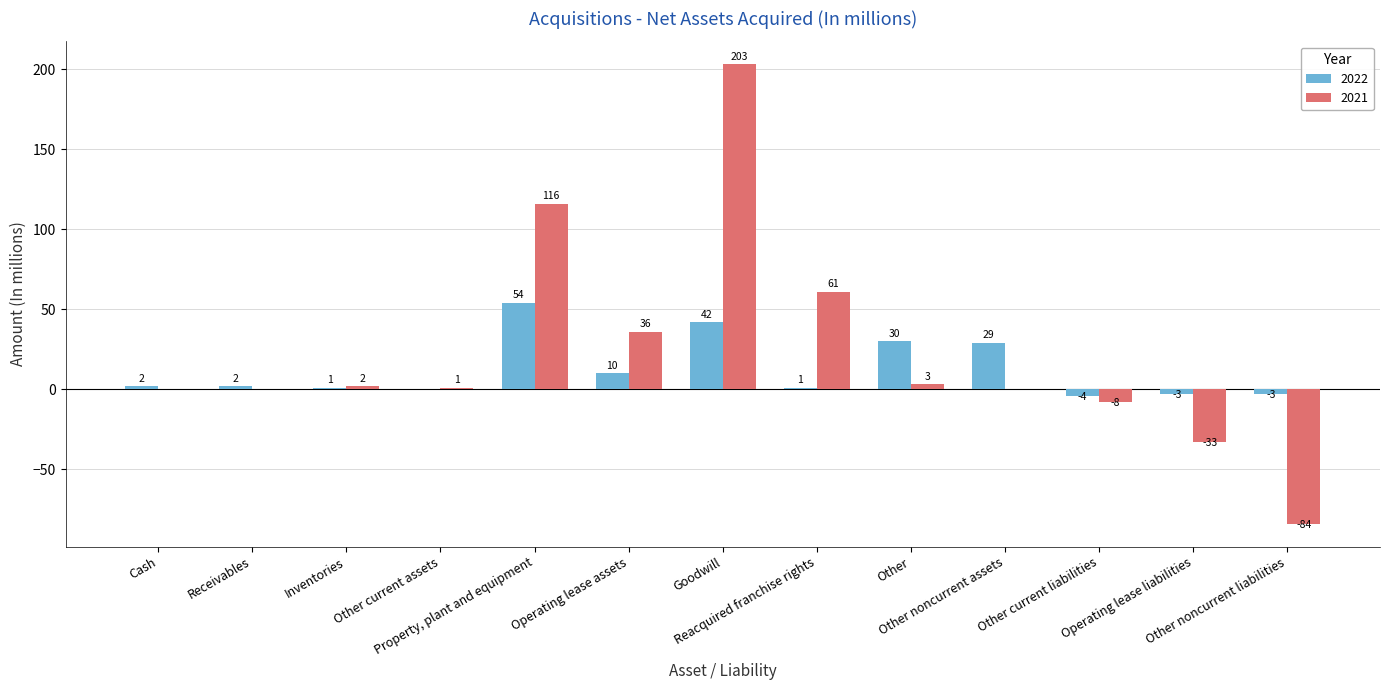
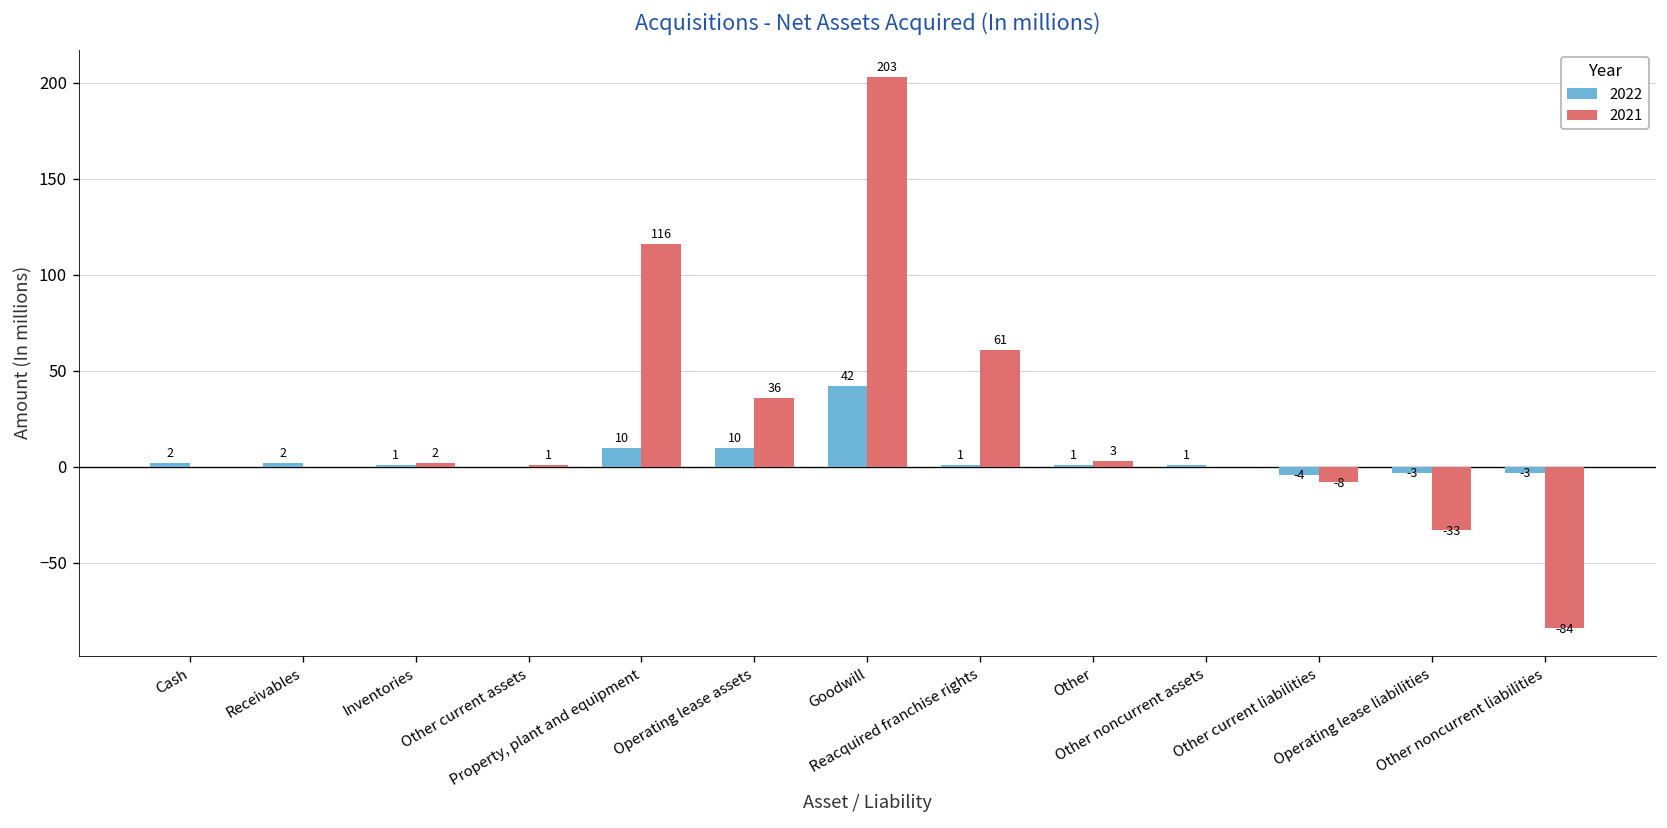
  {
    "2022": {
      "Cash": 2,
      "Receivables": 2,
      "Inventories": 1,
-     "Property, plant and equipment": 54,
+     "Property, plant and equipment": 10,
      "Operating lease assets": 10,
      "Goodwill": 42,
      "Reacquired franchise rights": 1,
-     "Other": 30,
-     "Other noncurrent assets": 29,
+     "Other": 1,
+     "Other noncurrent assets": 1,
      "Other current liabilities": -4,
      "Operating lease liabilities": -3,
      "Other noncurrent liabilities": -3
    },
    "2021": {
      "Inventories": 2,
      "Other current assets": 1,
      "Property, plant and equipment": 116,
      "Operating lease assets": 36,
      "Goodwill": 203,
      "Reacquired franchise rights": 61,
      "Other": 3,
      "Other current liabilities": -8,
      "Operating lease liabilities": -33,
      "Other noncurrent liabilities": -84
    }
  }
